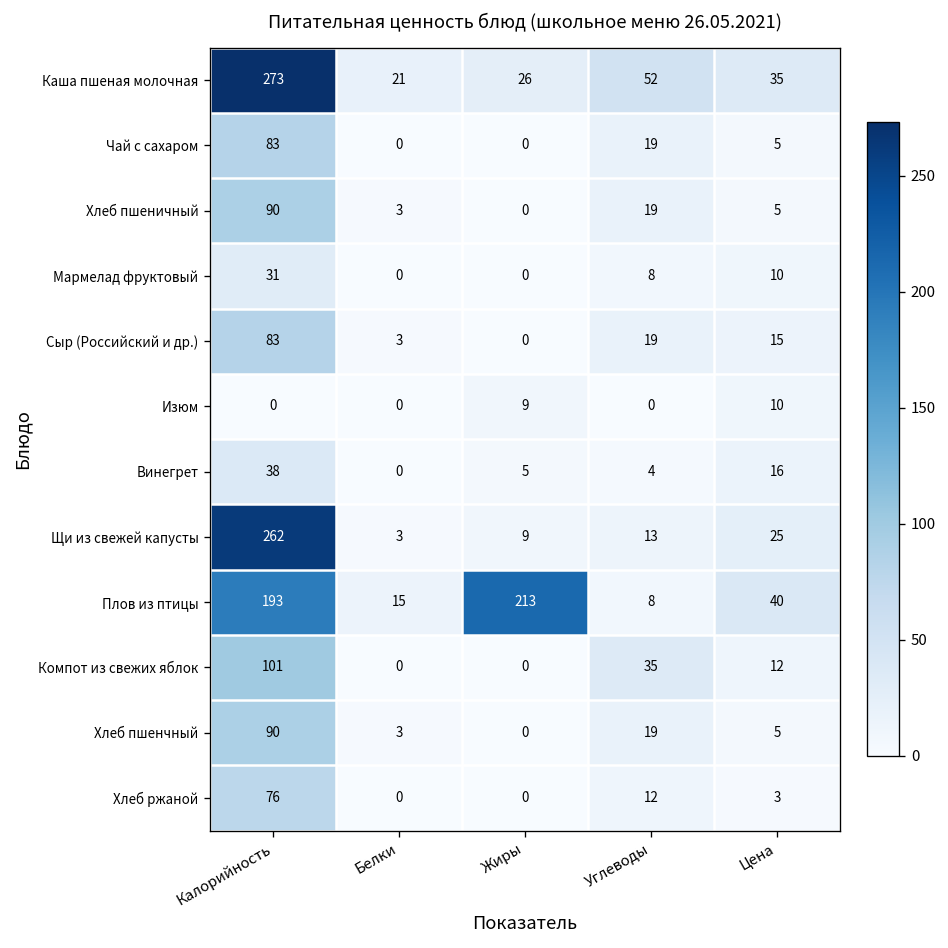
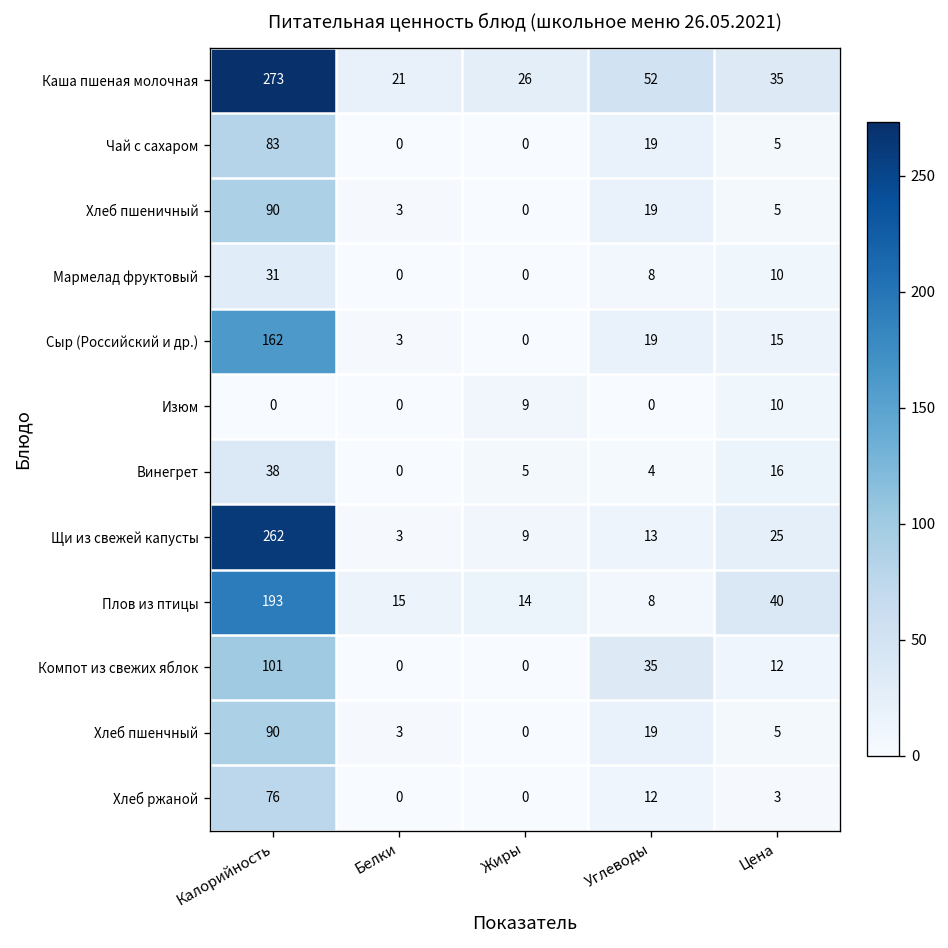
  {
    "Каша пшеная молочная": {
      "Калорийность": 273,
      "Белки": 21,
      "Жиры": 26,
      "Углеводы": 52,
      "Цена": 35
    },
    "Чай с сахаром": {
      "Калорийность": 83,
      "Белки": 0,
      "Жиры": 0,
      "Углеводы": 19,
      "Цена": 5
    },
    "Хлеб пшеничный": {
      "Калорийность": 90,
      "Белки": 3,
      "Жиры": 0,
      "Углеводы": 19,
      "Цена": 5
    },
    "Мармелад фруктовый": {
      "Калорийность": 31,
      "Белки": 0,
      "Жиры": 0,
      "Углеводы": 8,
      "Цена": 10
    },
    "Сыр (Российский и др.)": {
-     "Калорийность": 83,
+     "Калорийность": 162,
      "Белки": 3,
      "Жиры": 0,
      "Углеводы": 19,
      "Цена": 15
    },
    "Изюм": {
      "Калорийность": 0,
      "Белки": 0,
      "Жиры": 9,
      "Углеводы": 0,
      "Цена": 10
    },
    "Винегрет": {
      "Калорийность": 38,
      "Белки": 0,
      "Жиры": 5,
      "Углеводы": 4,
      "Цена": 16
    },
    "Щи из свежей капусты": {
      "Калорийность": 262,
      "Белки": 3,
      "Жиры": 9,
      "Углеводы": 13,
      "Цена": 25
    },
    "Плов из птицы": {
      "Калорийность": 193,
      "Белки": 15,
-     "Жиры": 213,
+     "Жиры": 14,
      "Углеводы": 8,
      "Цена": 40
    },
    "Компот из свежих яблок": {
      "Калорийность": 101,
      "Белки": 0,
      "Жиры": 0,
      "Углеводы": 35,
      "Цена": 12
    },
    "Хлеб пшенчный": {
      "Калорийность": 90,
      "Белки": 3,
      "Жиры": 0,
      "Углеводы": 19,
      "Цена": 5
    },
    "Хлеб ржаной": {
      "Калорийность": 76,
      "Белки": 0,
      "Жиры": 0,
      "Углеводы": 12,
      "Цена": 3
    }
  }
